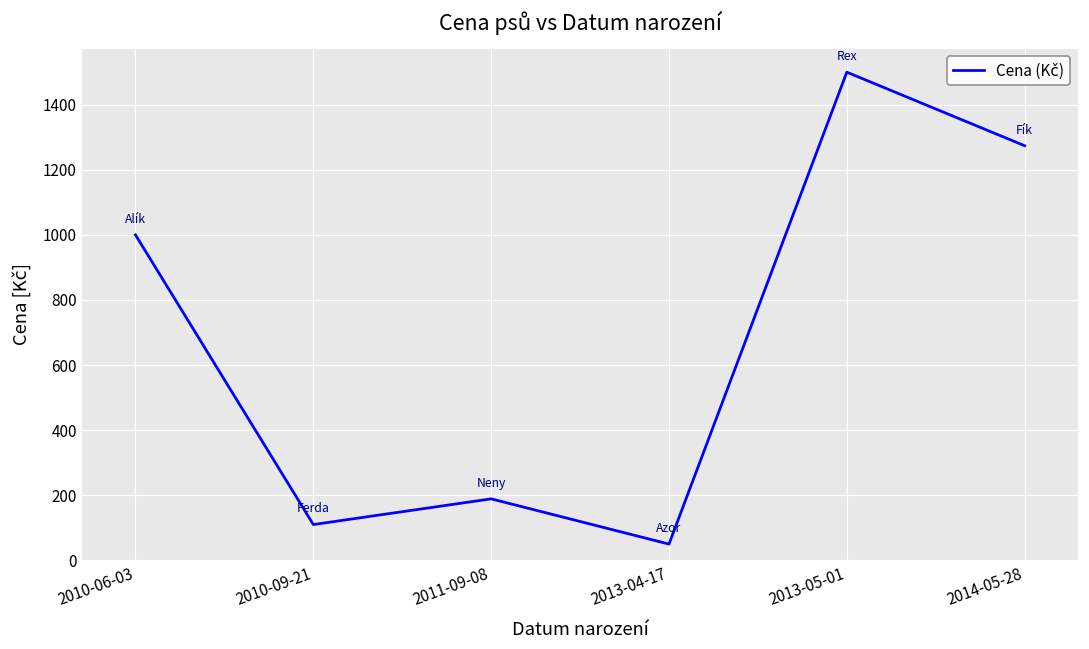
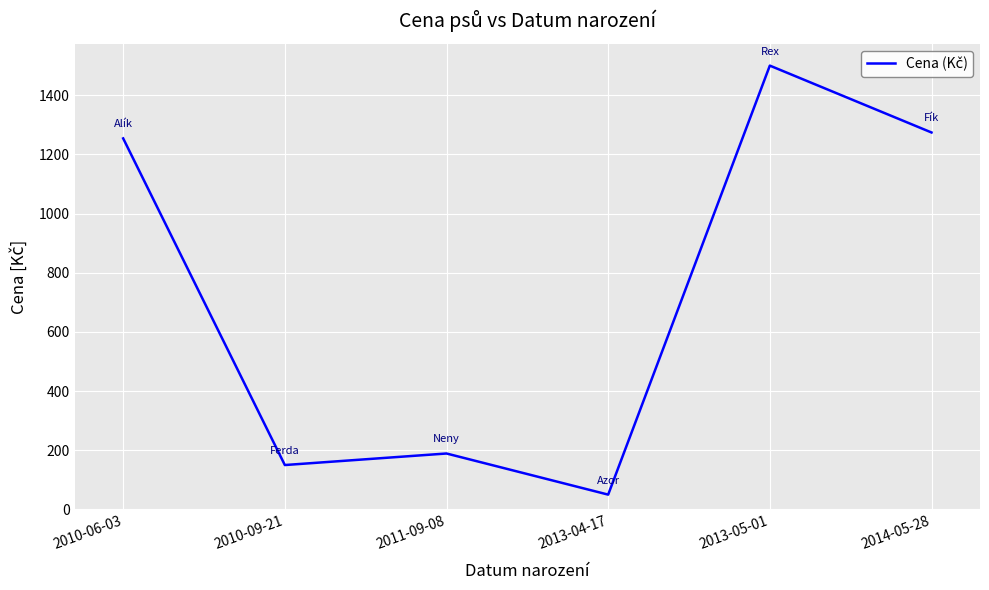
  {
-   "2010-06-03": 1000,
-   "2010-09-21": 110,
+   "2010-06-03": 1250,
+   "2010-09-21": 150,
    "2011-09-08": 190,
    "2013-04-17": 50,
    "2013-05-01": 1500,
    "2014-05-28": 1270
  }
